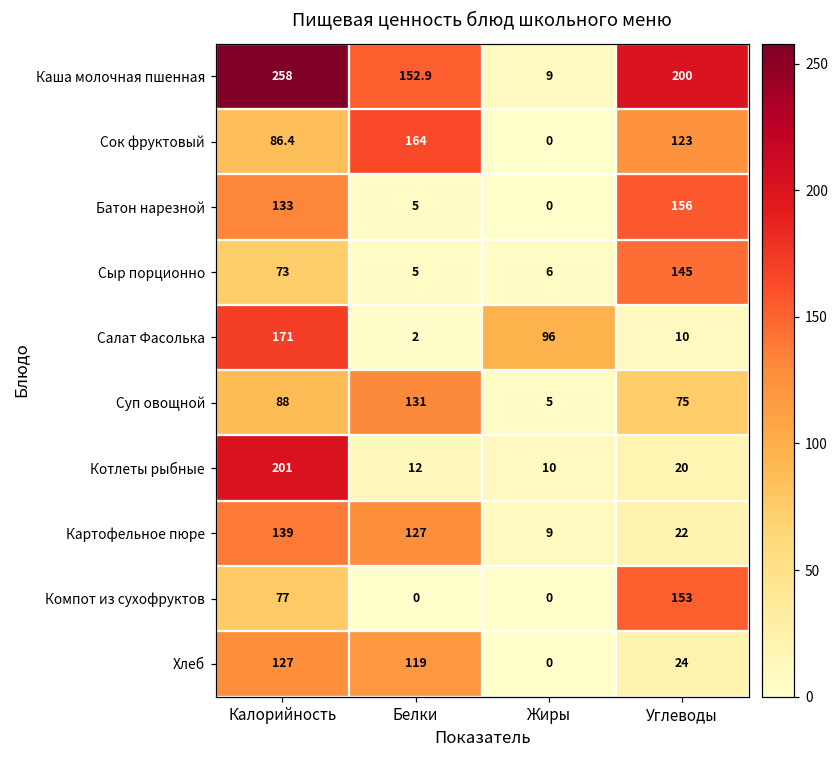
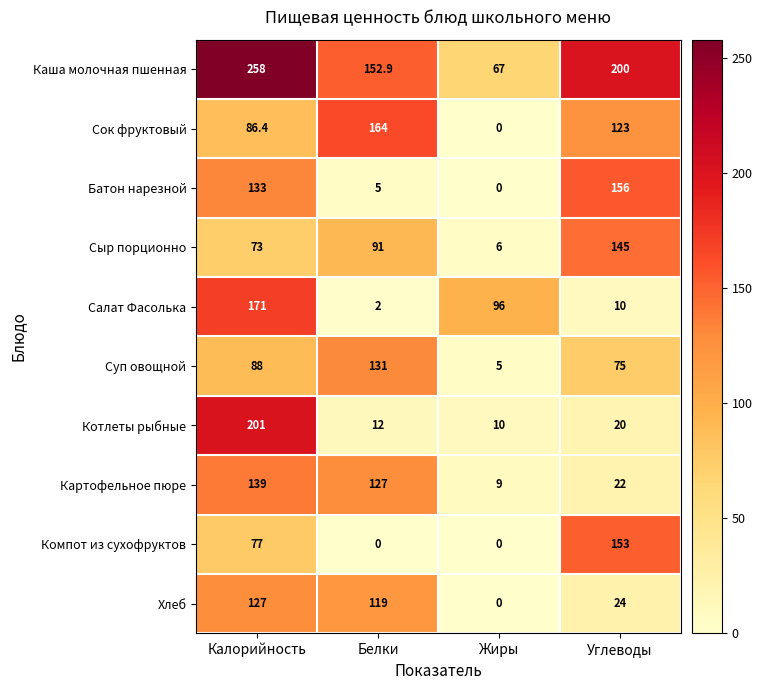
  {
    "Каша молочная пшенная": {
      "Калорийность": 258,
      "Белки": 152.9,
-     "Жиры": 9,
+     "Жиры": 67,
      "Углеводы": 200
    },
    "Сок фруктовый": {
      "Калорийность": 86.4,
      "Белки": 164,
      "Жиры": 0,
      "Углеводы": 123
    },
    "Батон нарезной": {
      "Калорийность": 133,
      "Белки": 5,
      "Жиры": 0,
      "Углеводы": 156
    },
    "Сыр порционно": {
      "Калорийность": 73,
-     "Белки": 5,
+     "Белки": 91,
      "Жиры": 6,
      "Углеводы": 145
    },
    "Салат Фасолька": {
      "Калорийность": 171,
      "Белки": 2,
      "Жиры": 96,
      "Углеводы": 10
    },
    "Суп овощной": {
      "Калорийность": 88,
      "Белки": 131,
      "Жиры": 5,
      "Углеводы": 75
    },
    "Котлеты рыбные": {
      "Калорийность": 201,
      "Белки": 12,
      "Жиры": 10,
      "Углеводы": 20
    },
    "Картофельное пюре": {
      "Калорийность": 139,
      "Белки": 127,
      "Жиры": 9,
      "Углеводы": 22
    },
    "Компот из сухофруктов": {
      "Калорийность": 77,
      "Белки": 0,
      "Жиры": 0,
      "Углеводы": 153
    },
    "Хлеб": {
      "Калорийность": 127,
      "Белки": 119,
      "Жиры": 0,
      "Углеводы": 24
    }
  }
